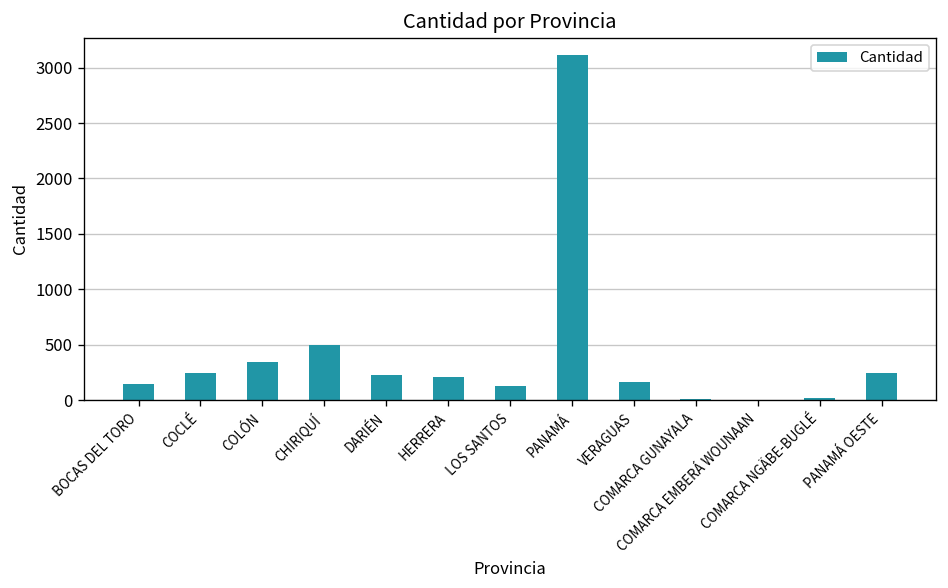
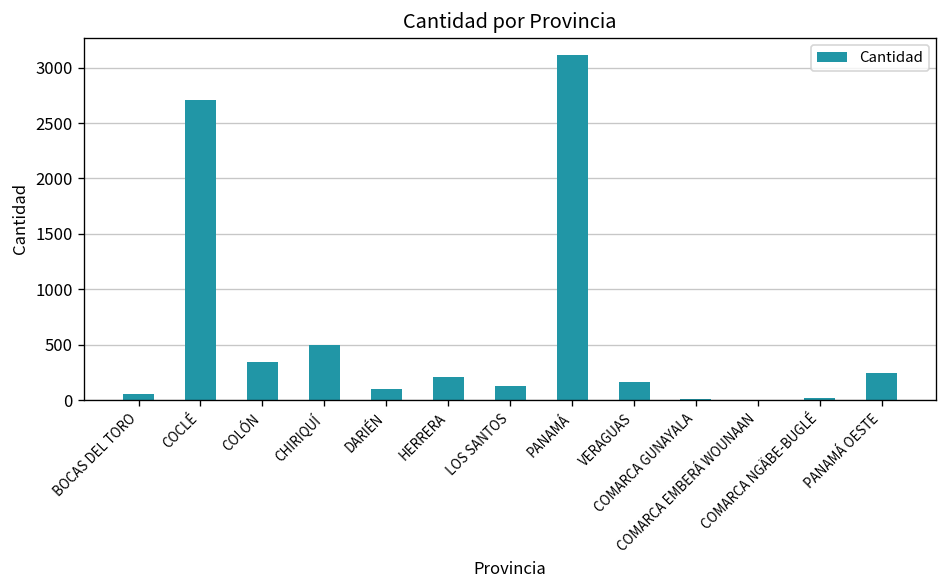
  {
-   "BOCAS DEL TORO": 150,
-   "COCLÉ": 200,
+   "BOCAS DEL TORO": 60,
+   "COCLÉ": 2700,
    "COLÓN": 300,
    "CHIRIQUÍ": 500,
-   "DARIÉN": 200,
+   "DARIÉN": 100,
    "HERRERA": 200,
    "LOS SANTOS": 100,
    "PANAMÁ": 3100,
    "VERAGUAS": 200,
    "PANAMÁ OESTE": 200
  }
